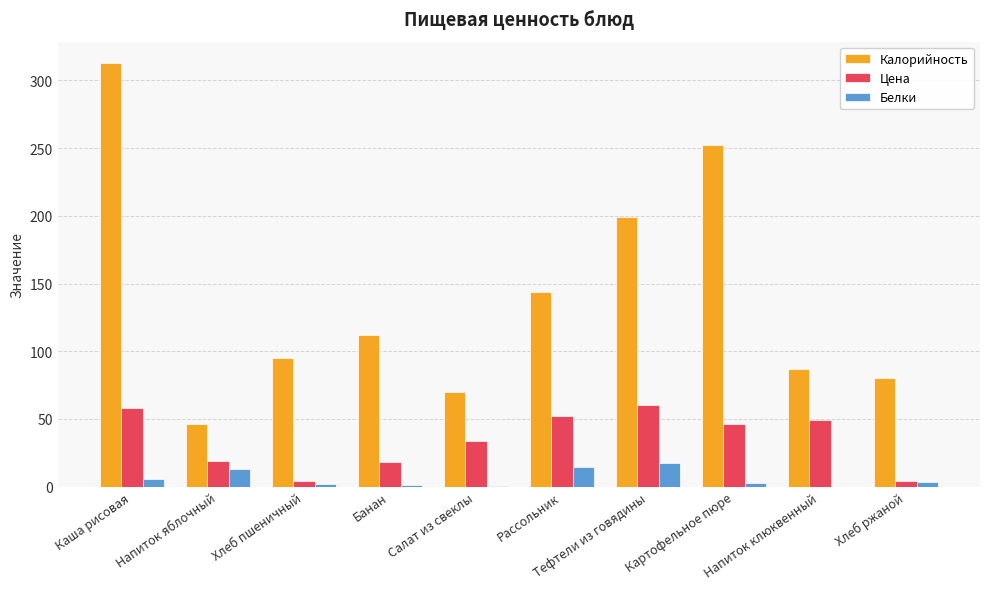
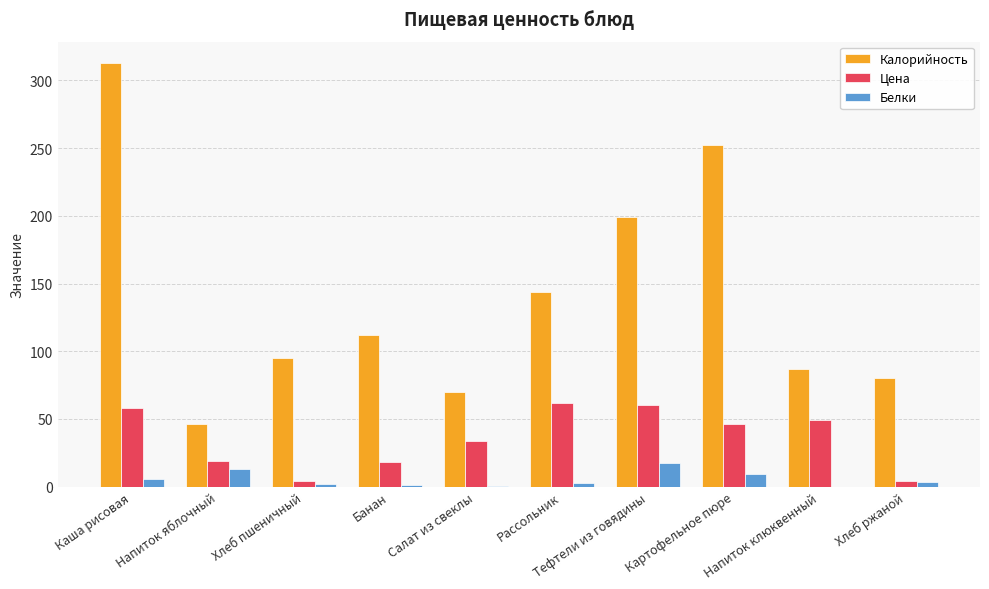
  {
    "Калорийность": {
      "Каша рисовая": 313,
      "Напиток яблочный": 46,
      "Хлеб пшеничный": 95,
      "Банан": 112,
      "Салат из свеклы": 70,
      "Рассольник": 144,
      "Тефтели из говядины": 199,
      "Картофельное пюре": 252,
      "Напиток клюквенный": 87,
      "Хлеб ржаной": 80
    },
    "Цена": {
      "Каша рисовая": 58,
      "Напиток яблочный": 19,
      "Хлеб пшеничный": 4,
      "Банан": 18,
      "Салат из свеклы": 34,
-     "Рассольник": 52,
+     "Рассольник": 62,
      "Тефтели из говядины": 60,
      "Картофельное пюре": 46,
      "Напиток клюквенный": 49,
      "Хлеб ржаной": 4
    },
    "Белки": {
      "Каша рисовая": 6,
      "Напиток яблочный": 13,
      "Хлеб пшеничный": 2,
-     "Рассольник": 15,
+     "Рассольник": 2,
      "Тефтели из говядины": 17,
-     "Картофельное пюре": 3,
+     "Картофельное пюре": 9,
      "Напиток клюквенный": 0,
      "Хлеб ржаной": 3
    }
  }
